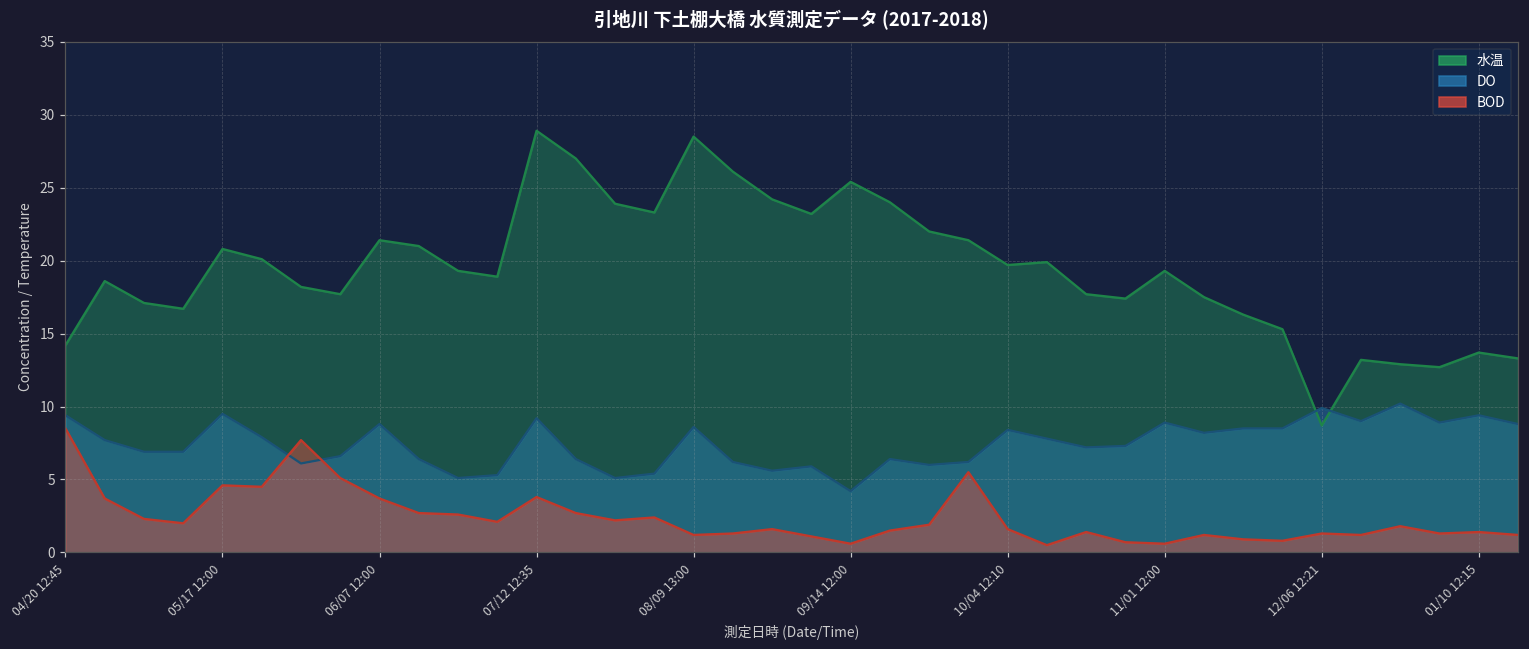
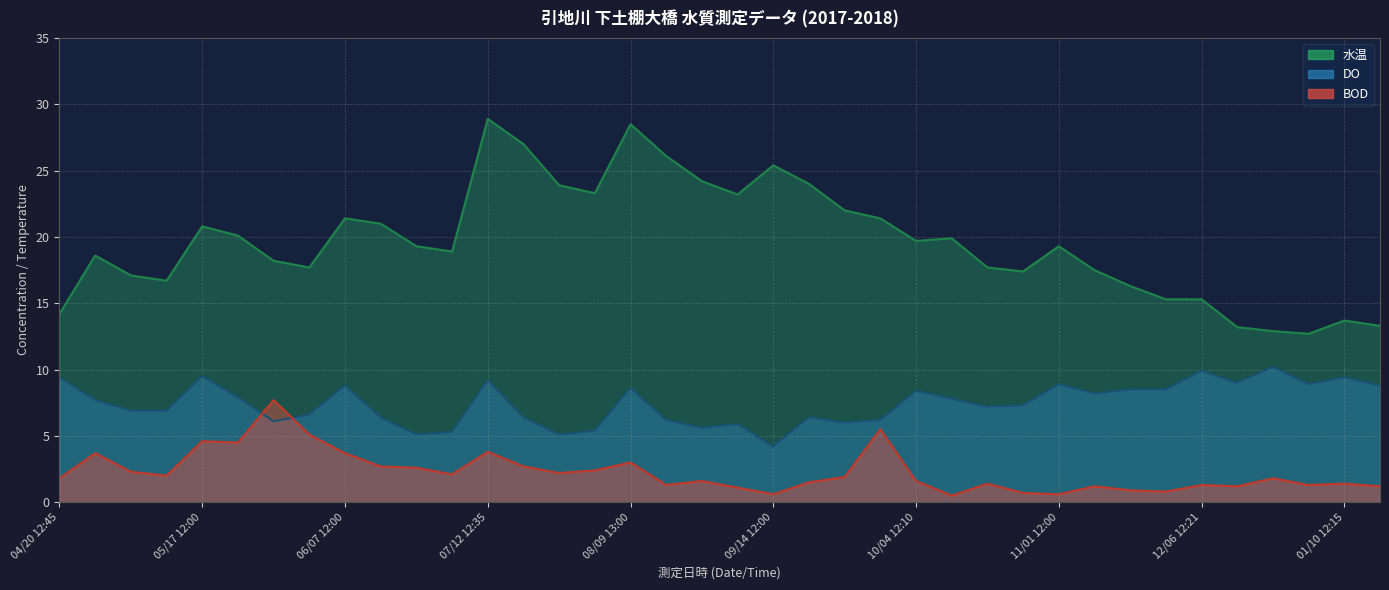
  {
    "水温": {
      "04/20 12:45": 14.2,
      "05/17 12:00": 20.8,
      "06/07 12:00": 21.4,
      "07/12 12:35": 28.9,
      "08/09 13:00": 28.5,
      "09/14 12:00": 25.4,
      "10/04 12:10": 19.7,
      "11/01 12:00": 19.3,
-     "12/06 12:21": 8.7,
+     "12/06 12:21": 15.3,
      "01/10 12:15": 13.7
    },
    "DO": {
      "04/20 12:45": 9.4,
      "05/17 12:00": 9.5,
      "06/07 12:00": 8.8,
      "07/12 12:35": 9.2,
      "08/09 13:00": 8.6,
      "09/14 12:00": 4.2,
      "10/04 12:10": 8.4,
      "11/01 12:00": 8.9,
      "12/06 12:21": 9.9,
      "01/10 12:15": 9.4
    },
    "BOD": {
-     "04/20 12:45": 8.5,
+     "04/20 12:45": 1.8,
      "05/17 12:00": 4.6,
      "06/07 12:00": 3.7,
      "07/12 12:35": 3.8,
-     "08/09 13:00": 1.2,
+     "08/09 13:00": 3.0,
      "09/14 12:00": 0.6,
      "10/04 12:10": 1.6,
      "11/01 12:00": 0.6,
      "12/06 12:21": 1.3,
      "01/10 12:15": 1.4
    }
  }
